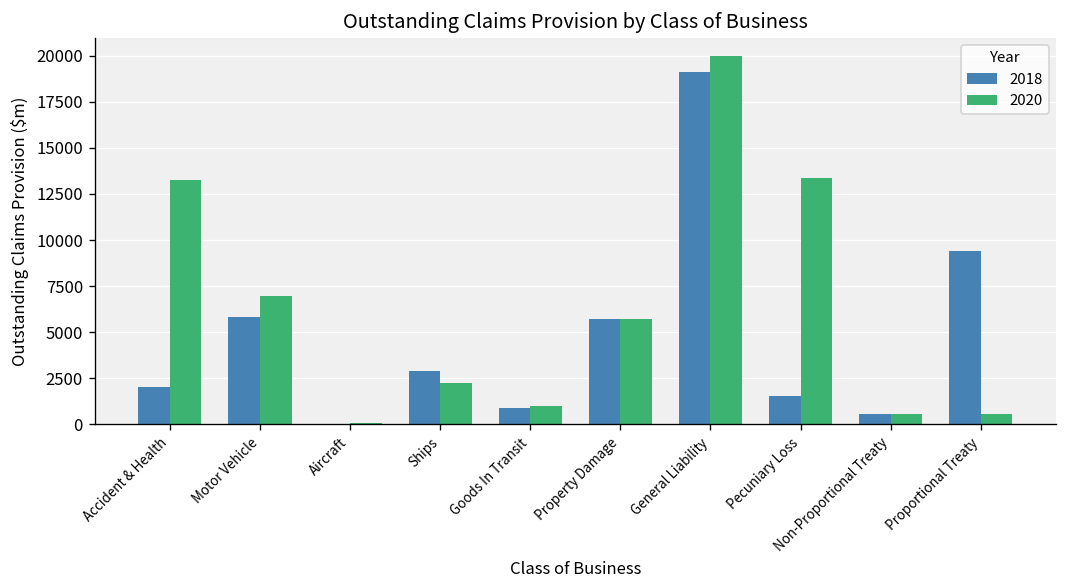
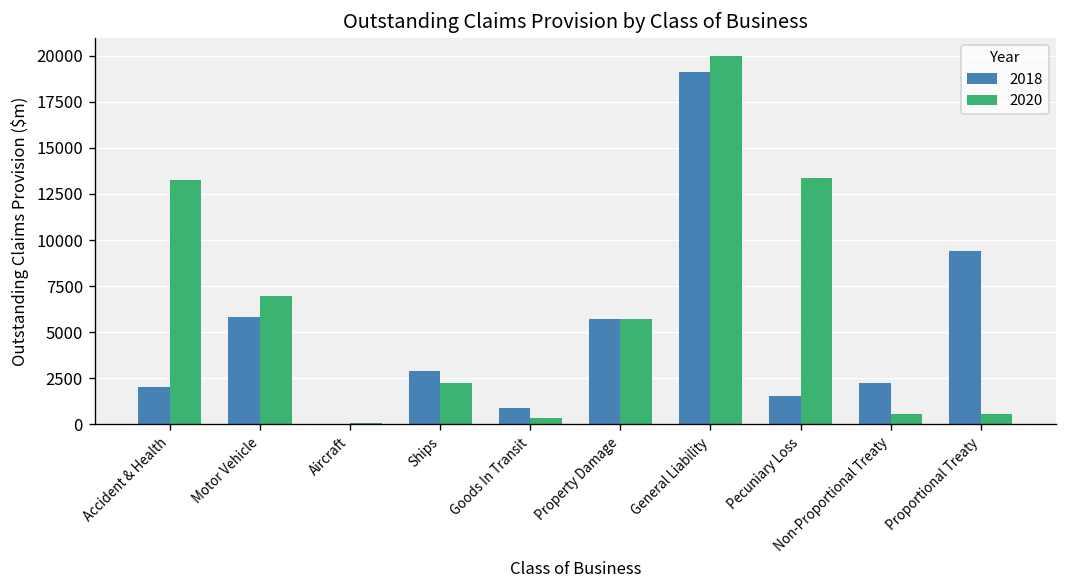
  {
    "2018": {
      "Accident & Health": 2000,
      "Motor Vehicle": 5800,
      "Ships": 2900,
      "Goods In Transit": 900,
      "Property Damage": 5700,
      "General Liability": 19100,
      "Pecuniary Loss": 1500,
-     "Non-Proportional Treaty": 500,
+     "Non-Proportional Treaty": 2300,
      "Proportional Treaty": 9400
    },
    "2020": {
      "Accident & Health": 13200,
      "Motor Vehicle": 7000,
      "Ships": 2200,
-     "Goods In Transit": 1000,
+     "Goods In Transit": 300,
      "Property Damage": 5700,
      "General Liability": 20000,
      "Pecuniary Loss": 13400,
      "Non-Proportional Treaty": 600,
      "Proportional Treaty": 500
    }
  }
